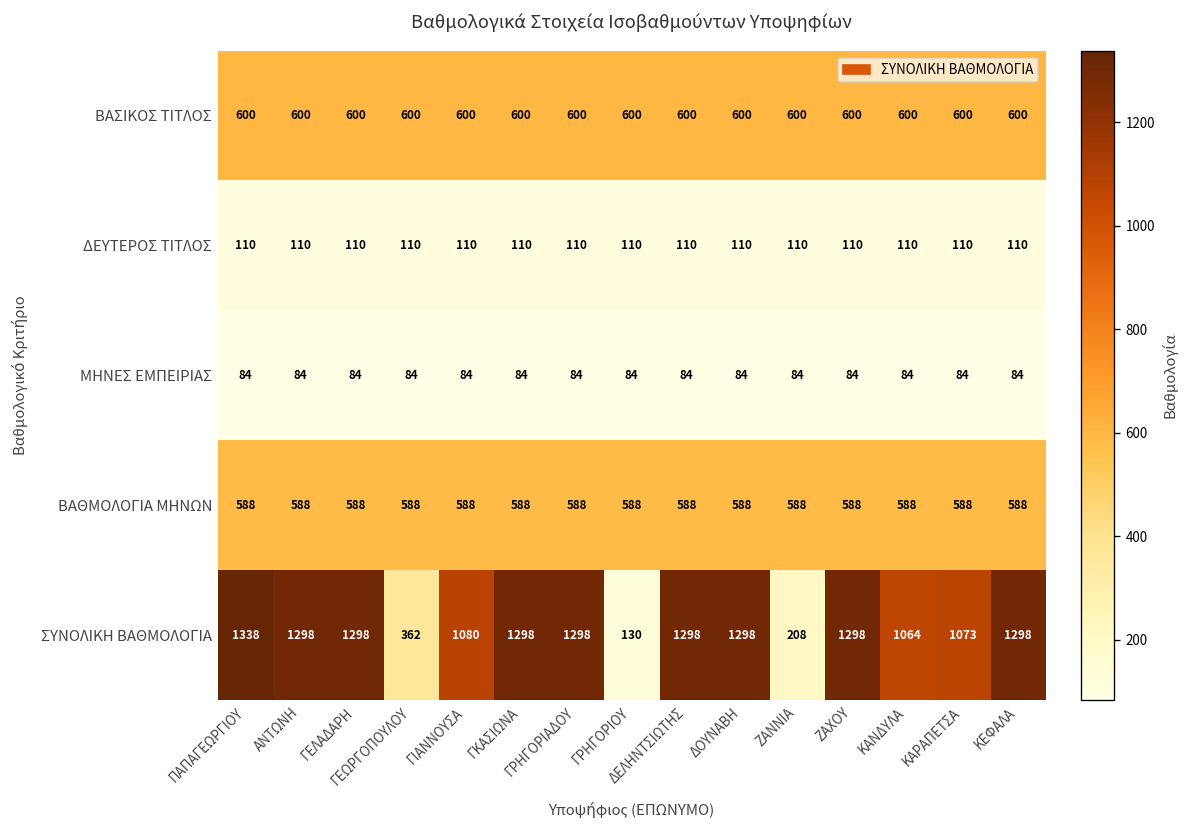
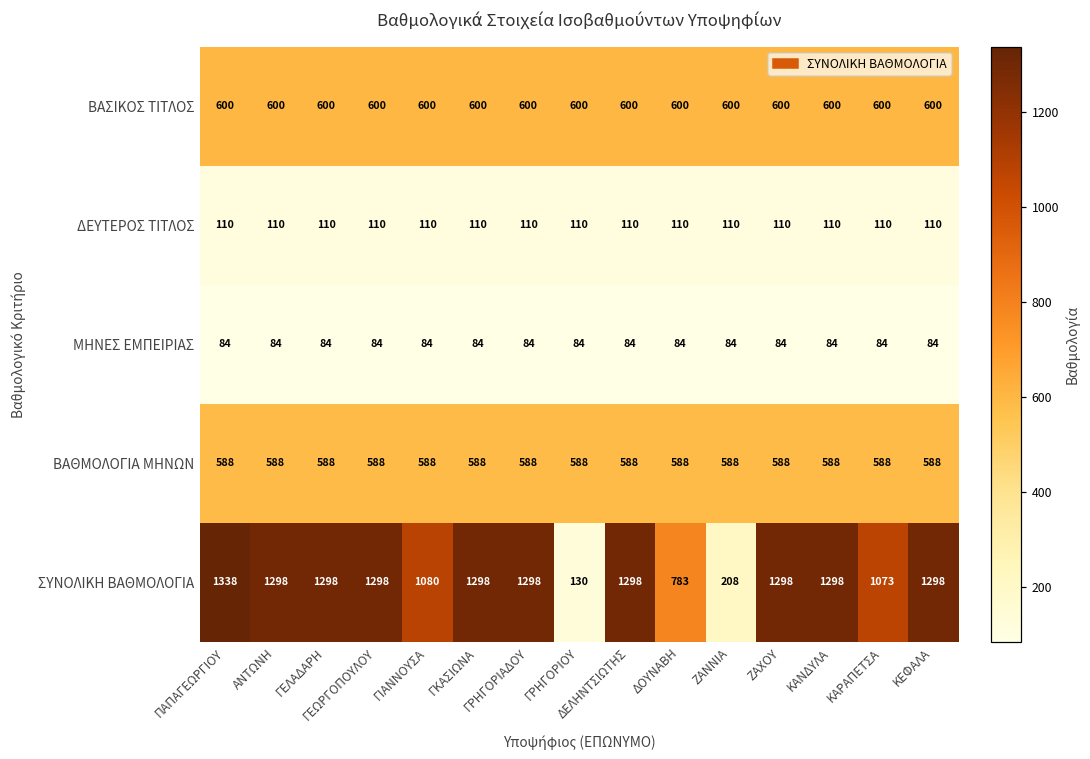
  {
    "ΒΑΣΙΚΟΣ ΤΙΤΛΟΣ": {
      "ΠΑΠΑΓΕΩΡΓΙΟΥ": 600,
      "ΑΝΤΩΝΗ": 600,
      "ΓΕΛΑΔΑΡΗ": 600,
      "ΓΕΩΡΓΟΠΟΥΛΟΥ": 600,
      "ΓΙΑΝΝΟΥΣΑ": 600,
      "ΓΚΑΣΙΩΝΑ": 600,
      "ΓΡΗΓΟΡΙΑΔΟΥ": 600,
      "ΓΡΗΓΟΡΙΟΥ": 600,
      "ΔΕΛΗΝΤΣΙΩΤΗΣ": 600,
      "ΔΟΥΝΑΒΗ": 600,
      "ΖΑΝΝΙΑ": 600,
      "ΖΑΧΟΥ": 600,
      "ΚΑΝΔΥΛΑ": 600,
      "ΚΑΡΑΠΕΤΣΑ": 600,
      "ΚΕΦΑΛΑ": 600
    },
    "ΔΕΥΤΕΡΟΣ ΤΙΤΛΟΣ": {
      "ΠΑΠΑΓΕΩΡΓΙΟΥ": 110,
      "ΑΝΤΩΝΗ": 110,
      "ΓΕΛΑΔΑΡΗ": 110,
      "ΓΕΩΡΓΟΠΟΥΛΟΥ": 110,
      "ΓΙΑΝΝΟΥΣΑ": 110,
      "ΓΚΑΣΙΩΝΑ": 110,
      "ΓΡΗΓΟΡΙΑΔΟΥ": 110,
      "ΓΡΗΓΟΡΙΟΥ": 110,
      "ΔΕΛΗΝΤΣΙΩΤΗΣ": 110,
      "ΔΟΥΝΑΒΗ": 110,
      "ΖΑΝΝΙΑ": 110,
      "ΖΑΧΟΥ": 110,
      "ΚΑΝΔΥΛΑ": 110,
      "ΚΑΡΑΠΕΤΣΑ": 110,
      "ΚΕΦΑΛΑ": 110
    },
    "ΜΗΝΕΣ ΕΜΠΕΙΡΙΑΣ": {
      "ΠΑΠΑΓΕΩΡΓΙΟΥ": 84,
      "ΑΝΤΩΝΗ": 84,
      "ΓΕΛΑΔΑΡΗ": 84,
      "ΓΕΩΡΓΟΠΟΥΛΟΥ": 84,
      "ΓΙΑΝΝΟΥΣΑ": 84,
      "ΓΚΑΣΙΩΝΑ": 84,
      "ΓΡΗΓΟΡΙΑΔΟΥ": 84,
      "ΓΡΗΓΟΡΙΟΥ": 84,
      "ΔΕΛΗΝΤΣΙΩΤΗΣ": 84,
      "ΔΟΥΝΑΒΗ": 84,
      "ΖΑΝΝΙΑ": 84,
      "ΖΑΧΟΥ": 84,
      "ΚΑΝΔΥΛΑ": 84,
      "ΚΑΡΑΠΕΤΣΑ": 84,
      "ΚΕΦΑΛΑ": 84
    },
    "ΒΑΘΜΟΛΟΓΙΑ ΜΗΝΩΝ": {
      "ΠΑΠΑΓΕΩΡΓΙΟΥ": 588,
      "ΑΝΤΩΝΗ": 588,
      "ΓΕΛΑΔΑΡΗ": 588,
      "ΓΕΩΡΓΟΠΟΥΛΟΥ": 588,
      "ΓΙΑΝΝΟΥΣΑ": 588,
      "ΓΚΑΣΙΩΝΑ": 588,
      "ΓΡΗΓΟΡΙΑΔΟΥ": 588,
      "ΓΡΗΓΟΡΙΟΥ": 588,
      "ΔΕΛΗΝΤΣΙΩΤΗΣ": 588,
      "ΔΟΥΝΑΒΗ": 588,
      "ΖΑΝΝΙΑ": 588,
      "ΖΑΧΟΥ": 588,
      "ΚΑΝΔΥΛΑ": 588,
      "ΚΑΡΑΠΕΤΣΑ": 588,
      "ΚΕΦΑΛΑ": 588
    },
    "ΣΥΝΟΛΙΚΗ ΒΑΘΜΟΛΟΓΙΑ": {
      "ΠΑΠΑΓΕΩΡΓΙΟΥ": 1338,
      "ΑΝΤΩΝΗ": 1298,
      "ΓΕΛΑΔΑΡΗ": 1298,
-     "ΓΕΩΡΓΟΠΟΥΛΟΥ": 362,
+     "ΓΕΩΡΓΟΠΟΥΛΟΥ": 1298,
      "ΓΙΑΝΝΟΥΣΑ": 1080,
      "ΓΚΑΣΙΩΝΑ": 1298,
      "ΓΡΗΓΟΡΙΑΔΟΥ": 1298,
      "ΓΡΗΓΟΡΙΟΥ": 130,
      "ΔΕΛΗΝΤΣΙΩΤΗΣ": 1298,
-     "ΔΟΥΝΑΒΗ": 1298,
+     "ΔΟΥΝΑΒΗ": 783,
      "ΖΑΝΝΙΑ": 208,
      "ΖΑΧΟΥ": 1298,
-     "ΚΑΝΔΥΛΑ": 1064,
+     "ΚΑΝΔΥΛΑ": 1298,
      "ΚΑΡΑΠΕΤΣΑ": 1073,
      "ΚΕΦΑΛΑ": 1298
    }
  }
